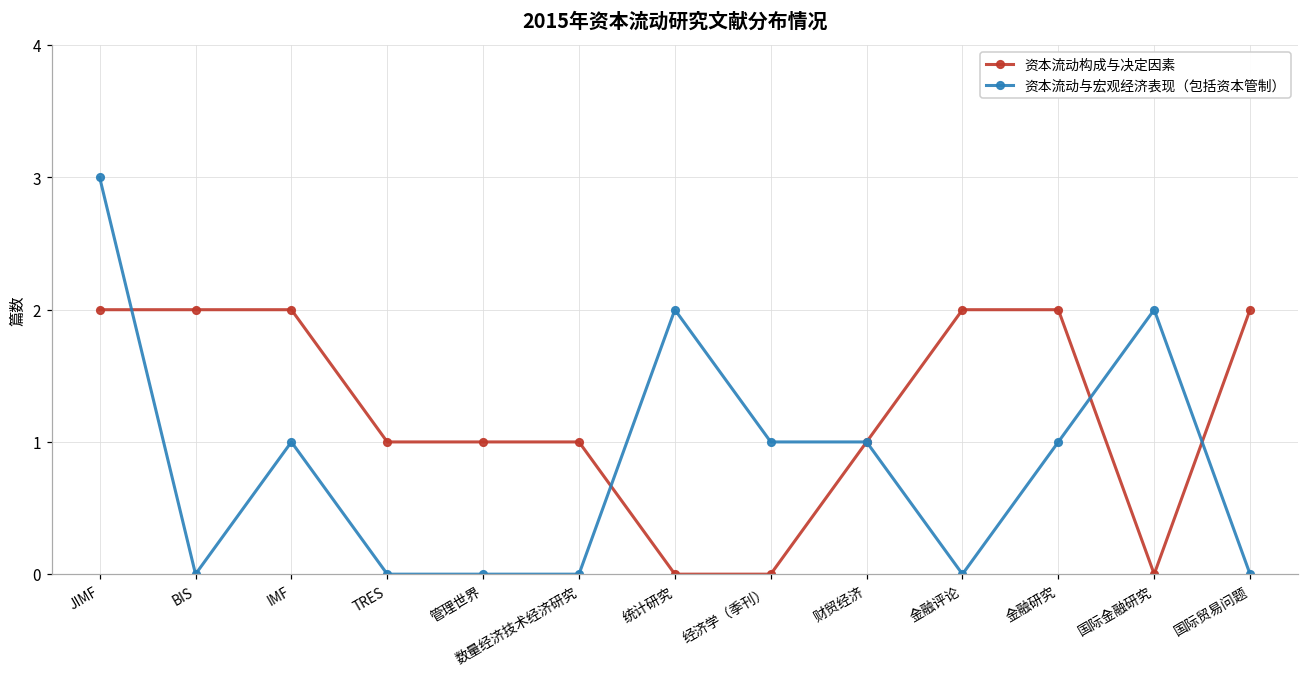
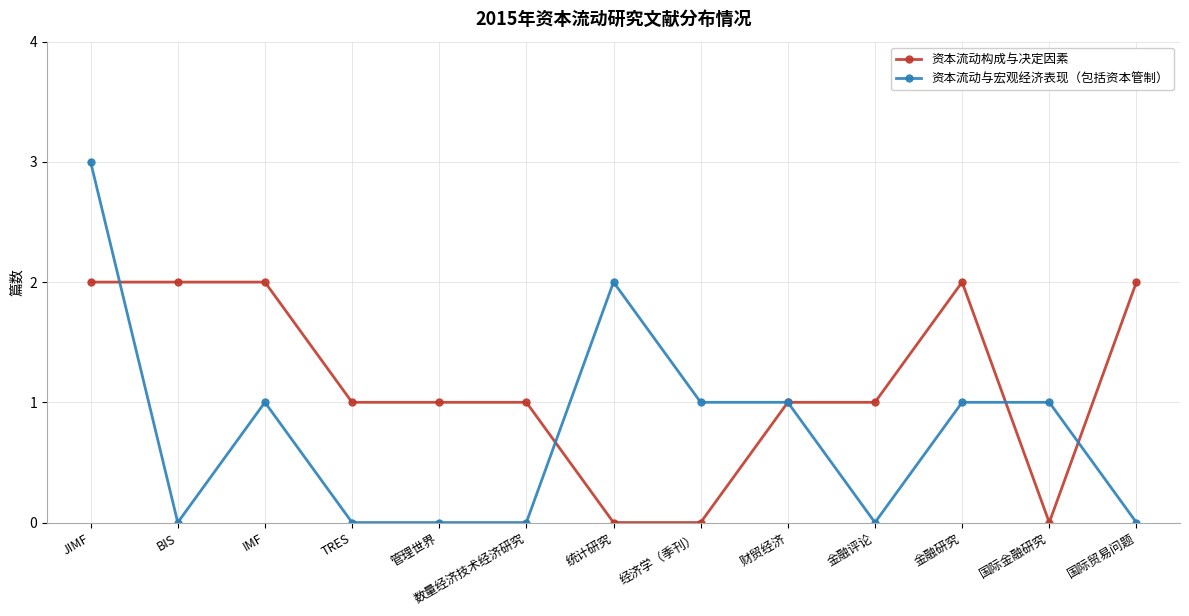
  {
    "资本流动构成与决定因素": {
      "JIMF": 2,
      "BIS": 2,
      "IMF": 2,
      "TRES": 1,
      "管理世界": 1,
      "数量经济技术经济研究": 1,
      "统计研究": 0,
      "经济学（季刊）": 0,
-     "金融评论": 2,
+     "金融评论": 1,
      "金融研究": 2,
      "国际金融研究": 0,
      "国际贸易问题": 2
    },
    "资本流动与宏观经济表现（包括资本管制）": {
      "JIMF": 3,
      "BIS": 0,
      "IMF": 1,
      "TRES": 0,
      "管理世界": 0,
      "数量经济技术经济研究": 0,
      "统计研究": 2,
      "经济学（季刊）": 1,
      "金融评论": 0,
      "金融研究": 1,
-     "国际金融研究": 2,
+     "国际金融研究": 1,
      "国际贸易问题": 0
    }
  }
